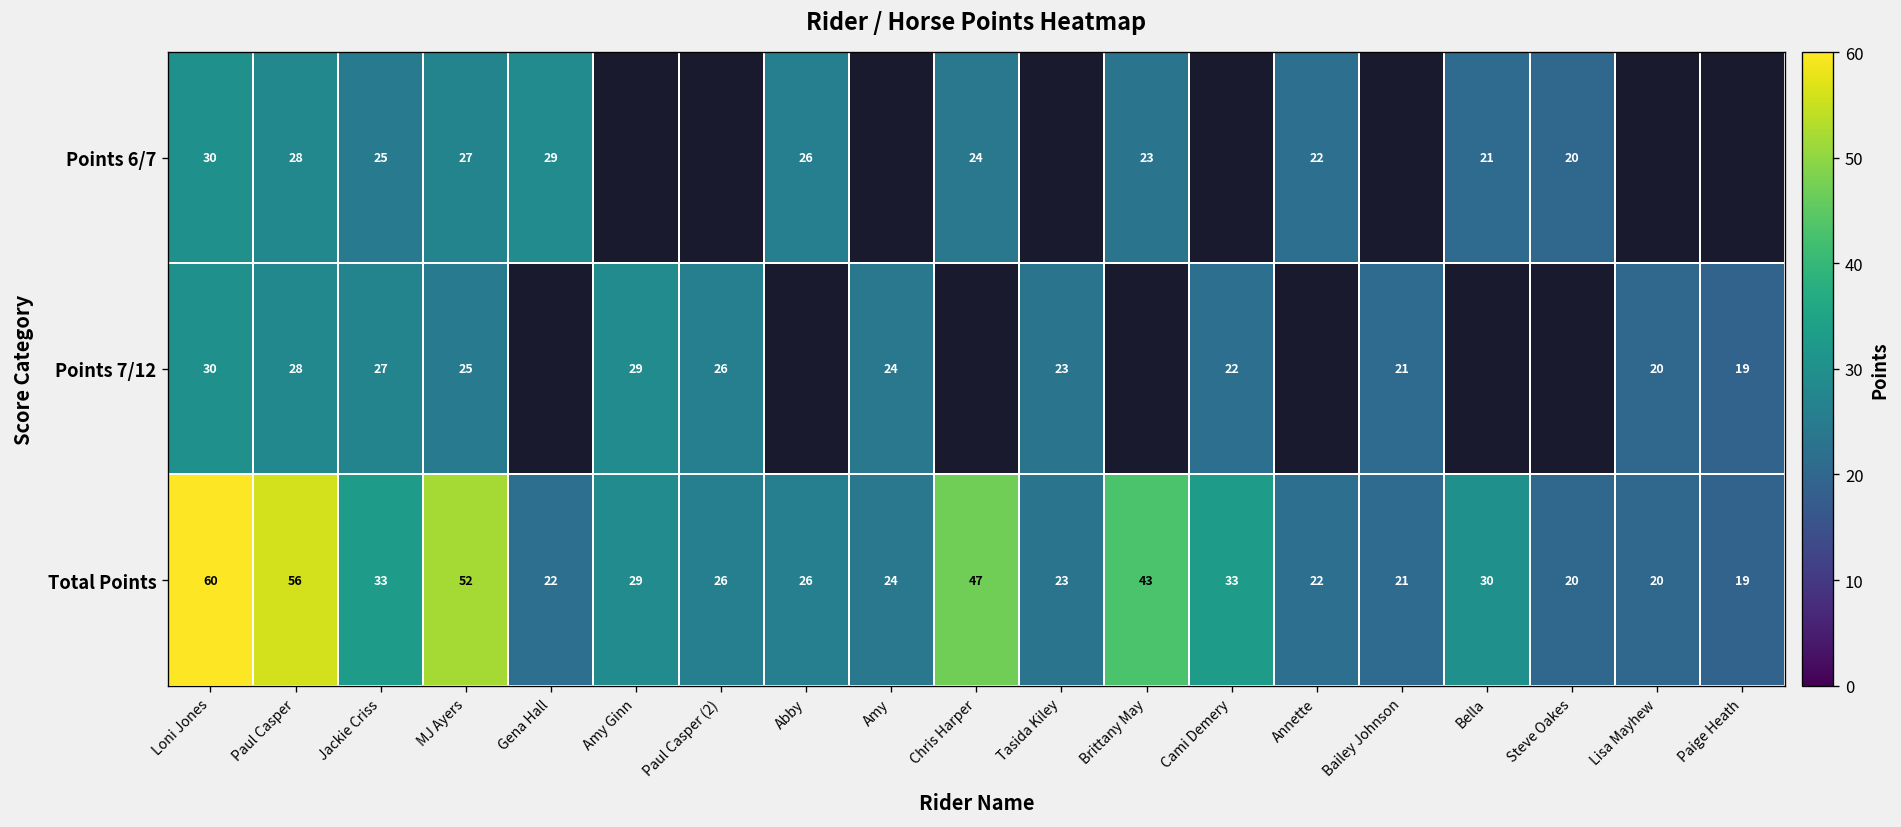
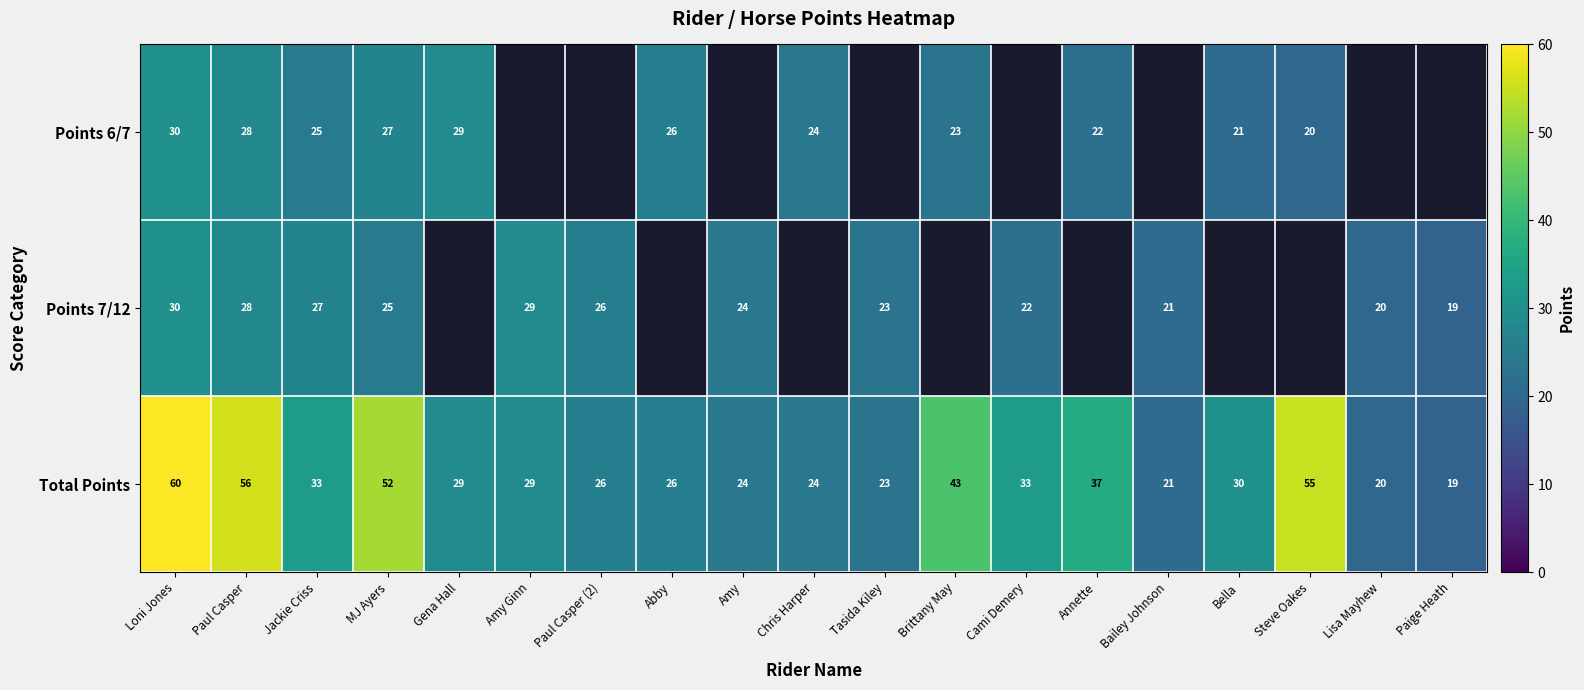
  {
    "Points 6/7": {
      "Loni Jones": 30,
      "Paul Casper": 28,
      "Jackie Criss": 25,
      "MJ Ayers": 27,
      "Gena Hall": 29,
      "Abby": 26,
      "Chris Harper": 24,
      "Brittany May": 23,
      "Annette": 22,
      "Bella": 21,
      "Steve Oakes": 20
    },
    "Points 7/12": {
      "Loni Jones": 30,
      "Paul Casper": 28,
      "Jackie Criss": 27,
      "MJ Ayers": 25,
      "Amy Ginn": 29,
      "Paul Casper (2)": 26,
      "Amy": 24,
      "Tasida Kiley": 23,
      "Cami Demery": 22,
      "Bailey Johnson": 21,
      "Lisa Mayhew": 20,
      "Paige Heath": 19
    },
    "Total Points": {
      "Loni Jones": 60,
      "Paul Casper": 56,
      "Jackie Criss": 33,
      "MJ Ayers": 52,
-     "Gena Hall": 22,
+     "Gena Hall": 29,
      "Amy Ginn": 29,
      "Paul Casper (2)": 26,
      "Abby": 26,
      "Amy": 24,
-     "Chris Harper": 47,
+     "Chris Harper": 24,
      "Tasida Kiley": 23,
      "Brittany May": 43,
      "Cami Demery": 33,
-     "Annette": 22,
+     "Annette": 37,
      "Bailey Johnson": 21,
      "Bella": 30,
-     "Steve Oakes": 20,
+     "Steve Oakes": 55,
      "Lisa Mayhew": 20,
      "Paige Heath": 19
    }
  }
